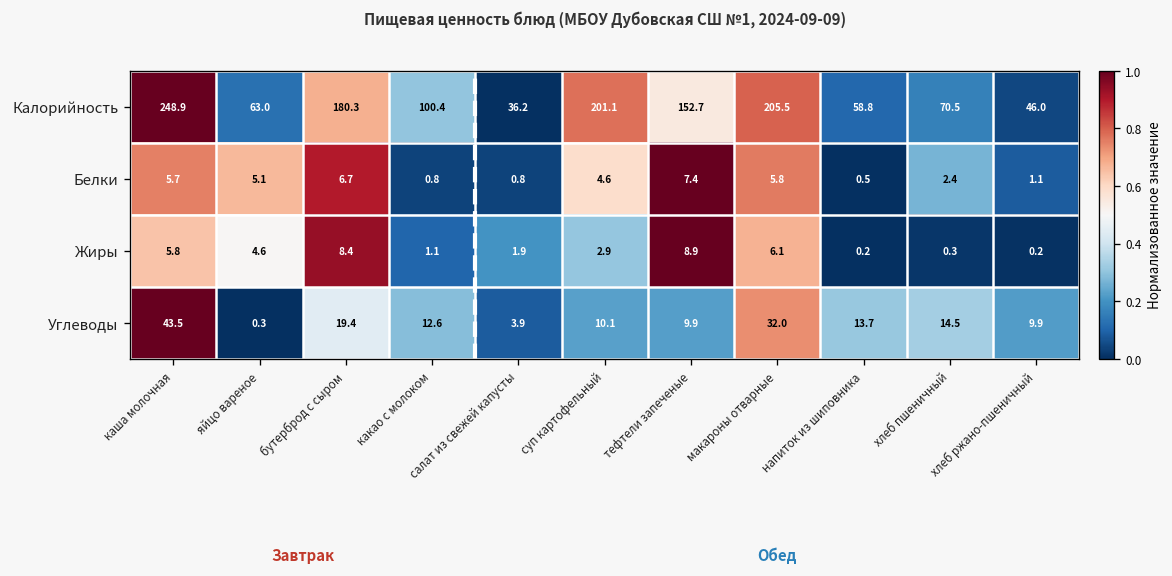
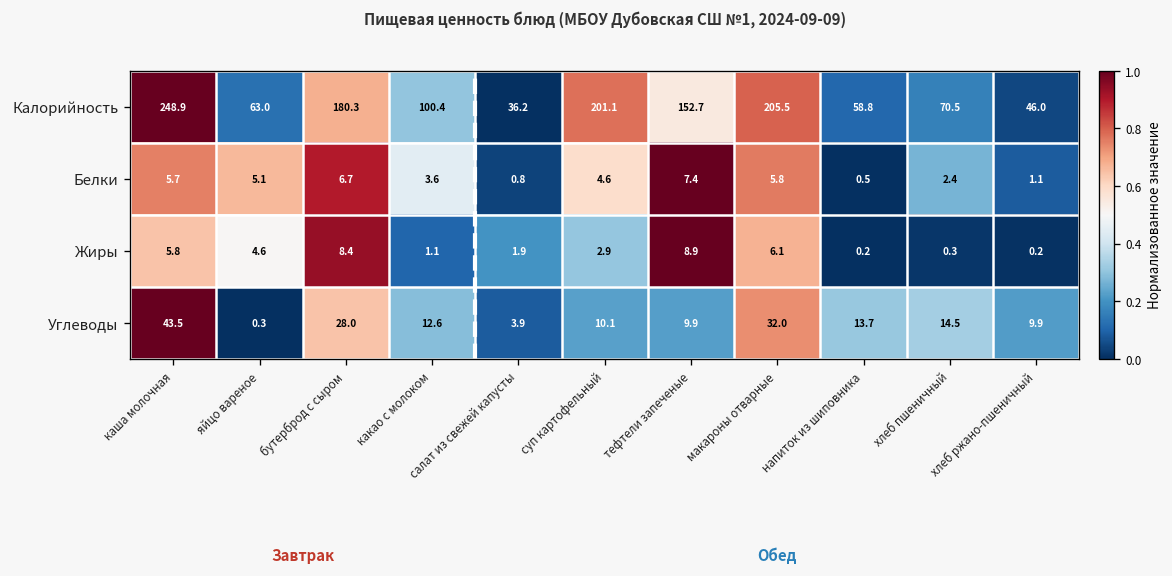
  {
    "Калорийность": {
      "каша молочная": 248.9,
      "яйцо вареное": 63.0,
      "бутерброд с сыром": 180.3,
      "какао с молоком": 100.4,
      "салат из свежей капусты": 36.2,
      "суп картофельный": 201.1,
      "тефтели запеченые": 152.7,
      "макароны отварные": 205.5,
      "напиток из шиповника": 58.8,
      "хлеб пшеничный": 70.5,
      "хлеб ржано-пшеничный": 46.0
    },
    "Белки": {
      "каша молочная": 5.7,
      "яйцо вареное": 5.1,
      "бутерброд с сыром": 6.7,
-     "какао с молоком": 0.8,
+     "какао с молоком": 3.6,
      "салат из свежей капусты": 0.8,
      "суп картофельный": 4.6,
      "тефтели запеченые": 7.4,
      "макароны отварные": 5.8,
      "напиток из шиповника": 0.5,
      "хлеб пшеничный": 2.4,
      "хлеб ржано-пшеничный": 1.1
    },
    "Жиры": {
      "каша молочная": 5.8,
      "яйцо вареное": 4.6,
      "бутерброд с сыром": 8.4,
      "какао с молоком": 1.1,
      "салат из свежей капусты": 1.9,
      "суп картофельный": 2.9,
      "тефтели запеченые": 8.9,
      "макароны отварные": 6.1,
      "напиток из шиповника": 0.2,
      "хлеб пшеничный": 0.3,
      "хлеб ржано-пшеничный": 0.2
    },
    "Углеводы": {
      "каша молочная": 43.5,
      "яйцо вареное": 0.3,
-     "бутерброд с сыром": 19.4,
+     "бутерброд с сыром": 28.0,
      "какао с молоком": 12.6,
      "салат из свежей капусты": 3.9,
      "суп картофельный": 10.1,
      "тефтели запеченые": 9.9,
      "макароны отварные": 32.0,
      "напиток из шиповника": 13.7,
      "хлеб пшеничный": 14.5,
      "хлеб ржано-пшеничный": 9.9
    }
  }
